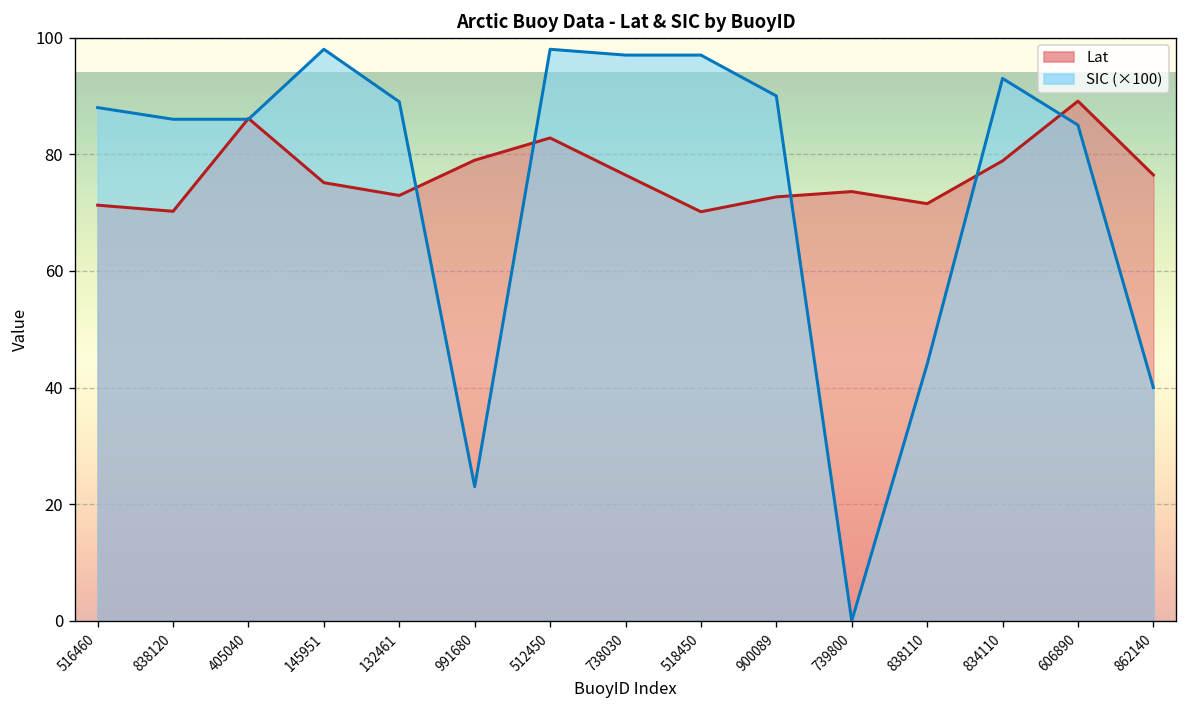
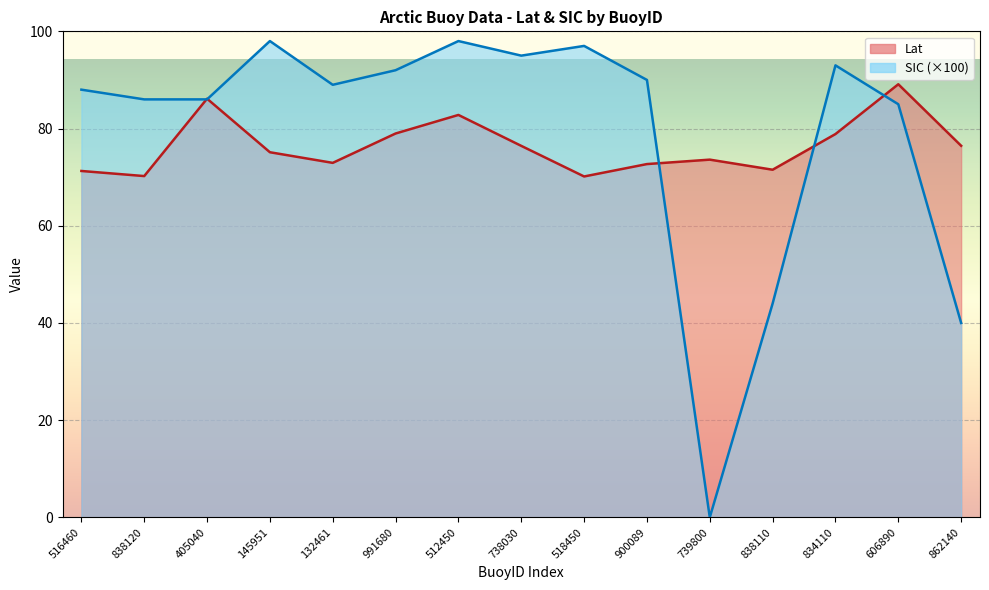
  {
    "Lat": {
      "516460": 71,
      "838120": 70,
      "145951": 75,
      "132461": 73,
      "991680": 79,
      "512450": 83,
      "738030": 76,
      "518450": 70,
      "900089": 73,
      "739800": 74,
      "838110": 72,
      "834110": 79,
      "606890": 89,
      "862140": 76
    },
    "SIC (×100)": {
      "516460": 88,
      "838120": 86,
      "145951": 98,
      "132461": 89,
-     "991680": 23,
+     "991680": 92,
      "512450": 98,
-     "738030": 97,
+     "738030": 95,
      "518450": 97,
      "900089": 90,
      "739800": 0,
      "838110": 44,
      "834110": 93,
      "606890": 85,
      "862140": 40
    }
  }
